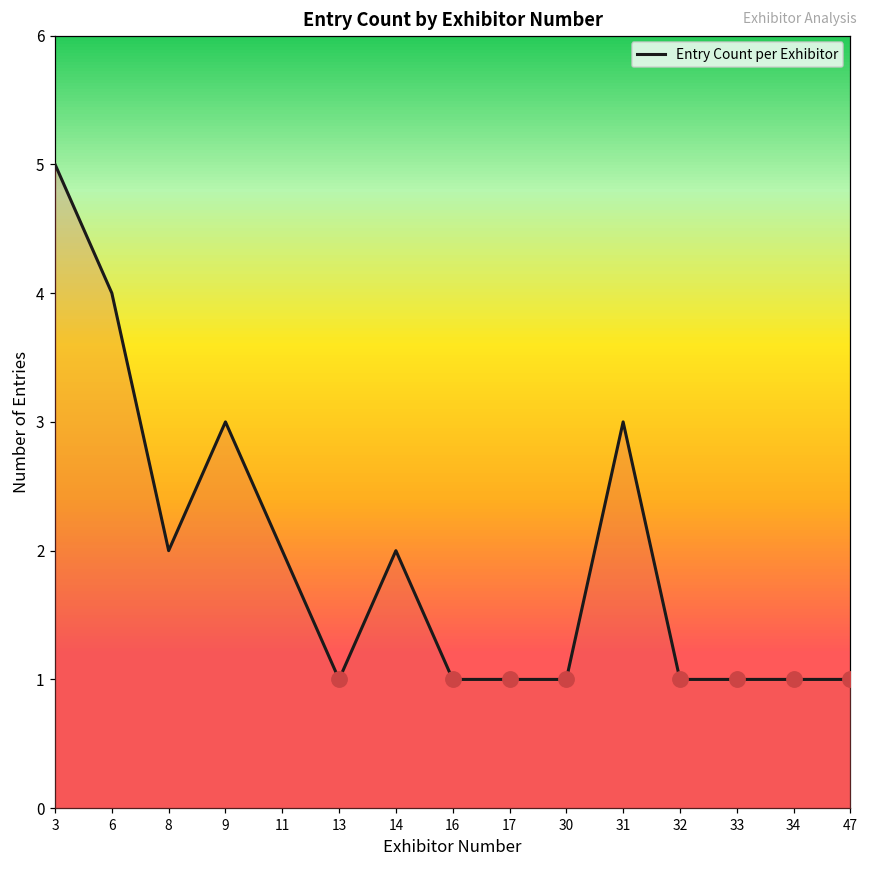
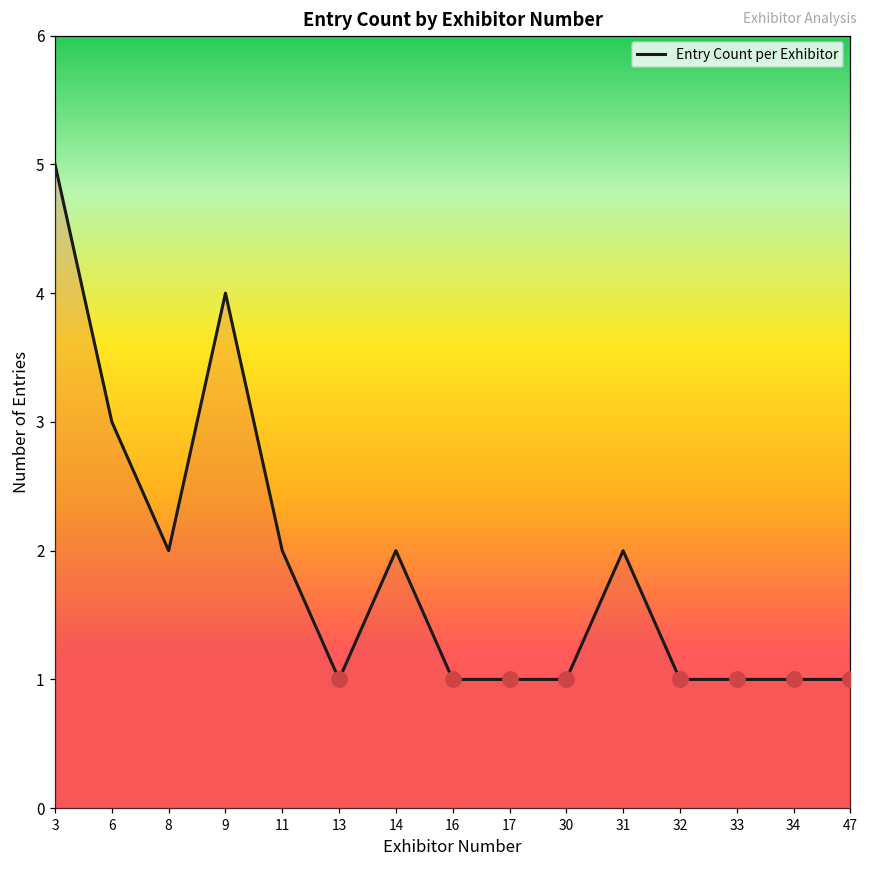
  {
    "Entry Count per Exhibitor": {
      "3": 5,
-     "6": 4,
+     "6": 3,
      "8": 2,
-     "9": 3,
+     "9": 4,
      "11": 2,
      "14": 2,
-     "31": 3
+     "31": 2
    }
  }
